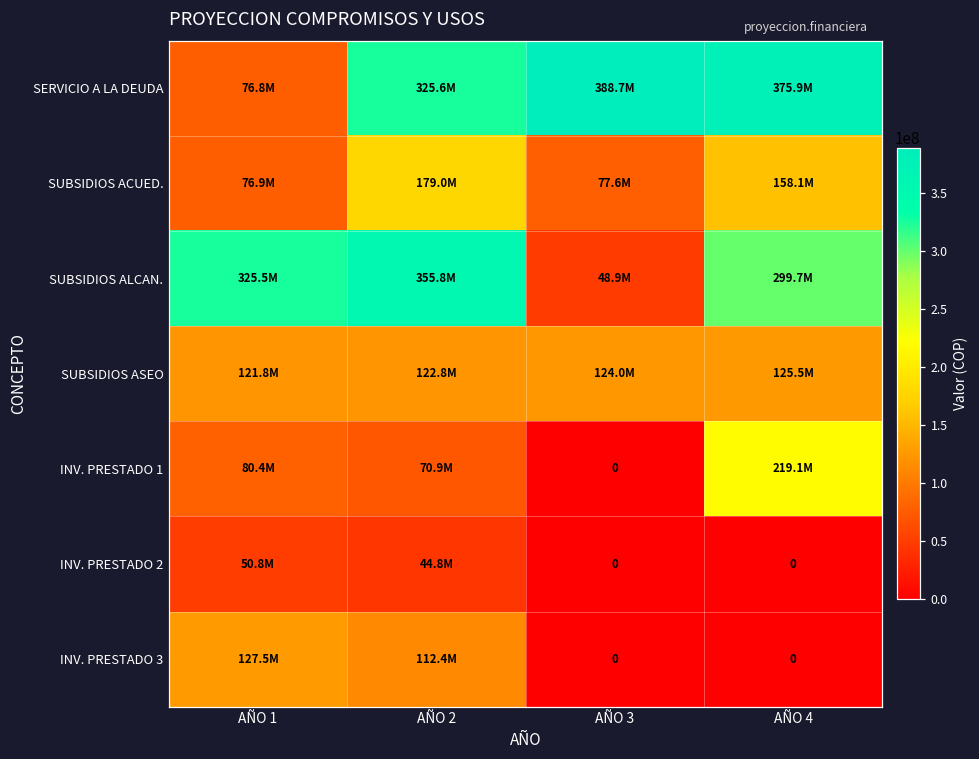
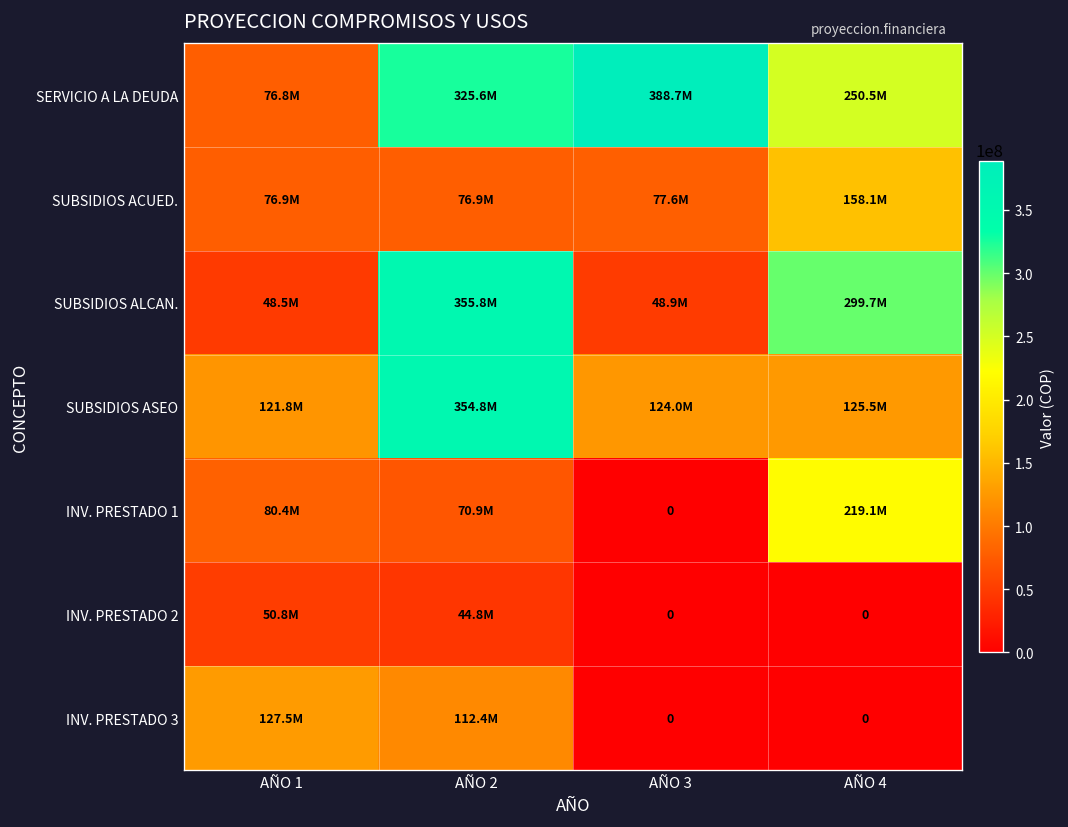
  {
    "SERVICIO A LA DEUDA": {
      "AÑO 1": "76.8M",
      "AÑO 2": "325.6M",
      "AÑO 3": "388.7M",
-     "AÑO 4": "375.9M"
+     "AÑO 4": "250.5M"
    },
    "SUBSIDIOS ACUED.": {
      "AÑO 1": "76.9M",
-     "AÑO 2": "179.0M",
+     "AÑO 2": "76.9M",
      "AÑO 3": "77.6M",
      "AÑO 4": "158.1M"
    },
    "SUBSIDIOS ALCAN.": {
-     "AÑO 1": "325.5M",
+     "AÑO 1": "48.5M",
      "AÑO 2": "355.8M",
      "AÑO 3": "48.9M",
      "AÑO 4": "299.7M"
    },
    "SUBSIDIOS ASEO": {
      "AÑO 1": "121.8M",
-     "AÑO 2": "122.8M",
+     "AÑO 2": "354.8M",
      "AÑO 3": "124.0M",
      "AÑO 4": "125.5M"
    },
    "INV. PRESTADO 1": {
      "AÑO 1": "80.4M",
      "AÑO 2": "70.9M",
      "AÑO 3": "0",
      "AÑO 4": "219.1M"
    },
    "INV. PRESTADO 2": {
      "AÑO 1": "50.8M",
      "AÑO 2": "44.8M",
      "AÑO 3": "0",
      "AÑO 4": "0"
    },
    "INV. PRESTADO 3": {
      "AÑO 1": "127.5M",
      "AÑO 2": "112.4M",
      "AÑO 3": "0",
      "AÑO 4": "0"
    }
  }
